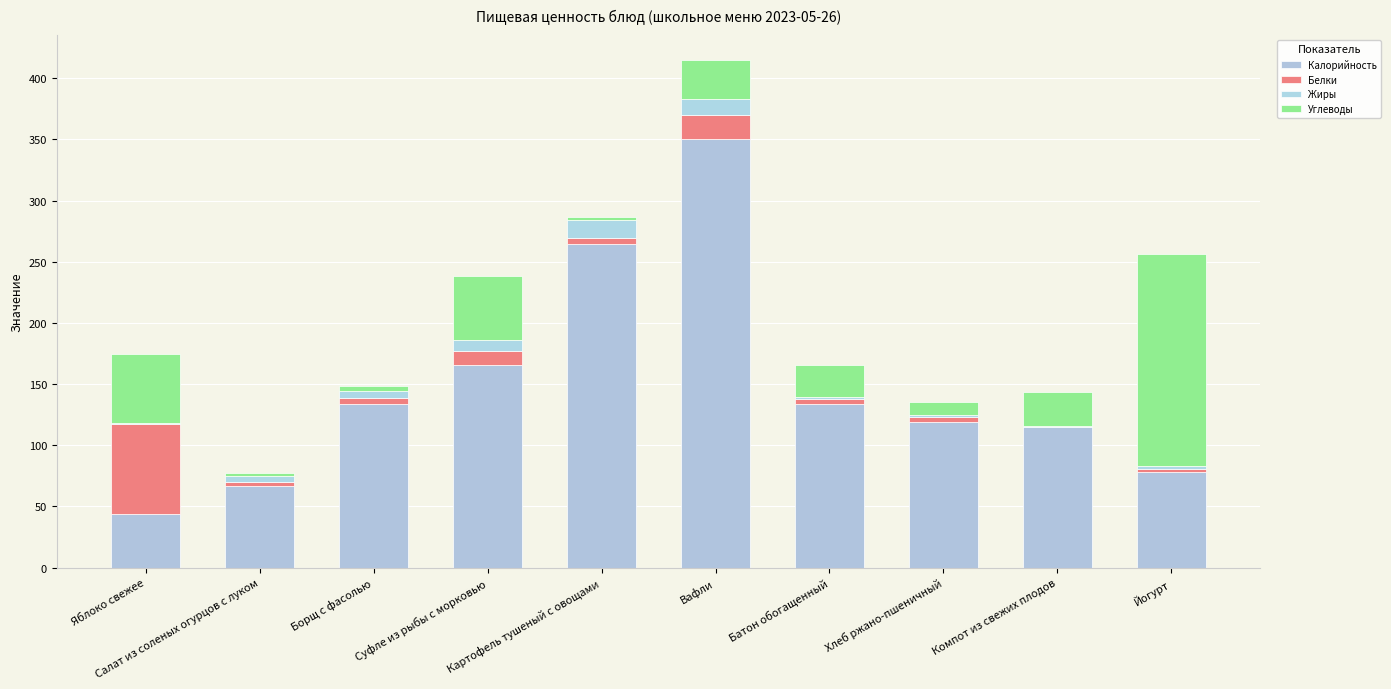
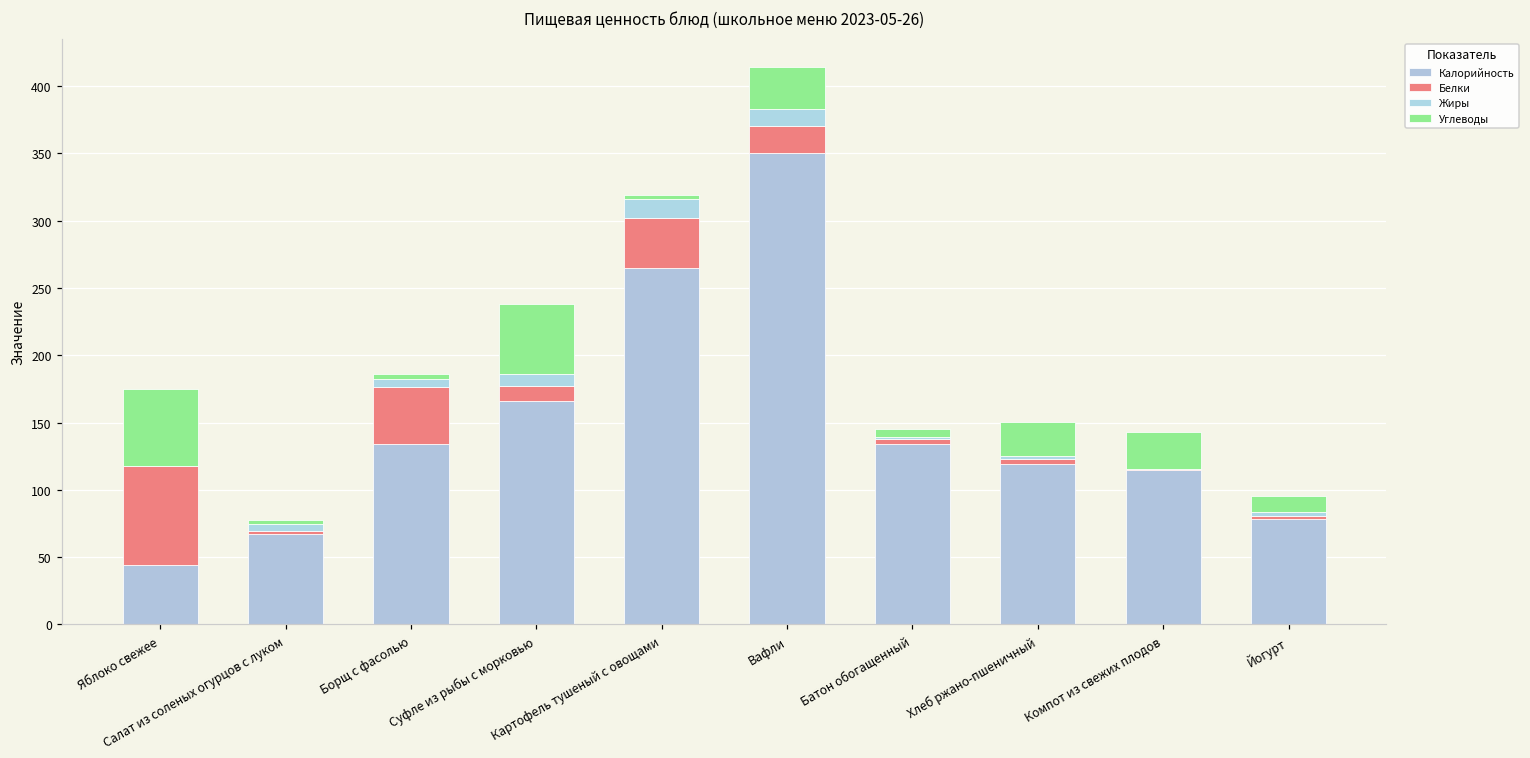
  {
    "Белки": {
      "Яблоко свежее": 74,
      "Салат из соленых огурцов с луком": 3,
-     "Борщ с фасолью": 5,
+     "Борщ с фасолью": 42,
      "Суфле из рыбы с морковью": 12,
-     "Картофель тушеный с овощами": 5,
+     "Картофель тушеный с овощами": 38,
      "Вафли": 20,
      "Батон обогащенный": 4,
      "Хлеб ржано-пшеничный": 4,
      "Йогурт": 3
    },
    "Углеводы": {
      "Яблоко свежее": 57,
      "Салат из соленых огурцов с луком": 3,
      "Борщ с фасолью": 4,
      "Суфле из рыбы с морковью": 52,
      "Картофель тушеный с овощами": 3,
      "Вафли": 32,
-     "Батон обогащенный": 26,
-     "Хлеб ржано-пшеничный": 10,
+     "Батон обогащенный": 6,
+     "Хлеб ржано-пшеничный": 26,
      "Компот из свежих плодов": 28,
-     "Йогурт": 173
+     "Йогурт": 12
    }
  }
